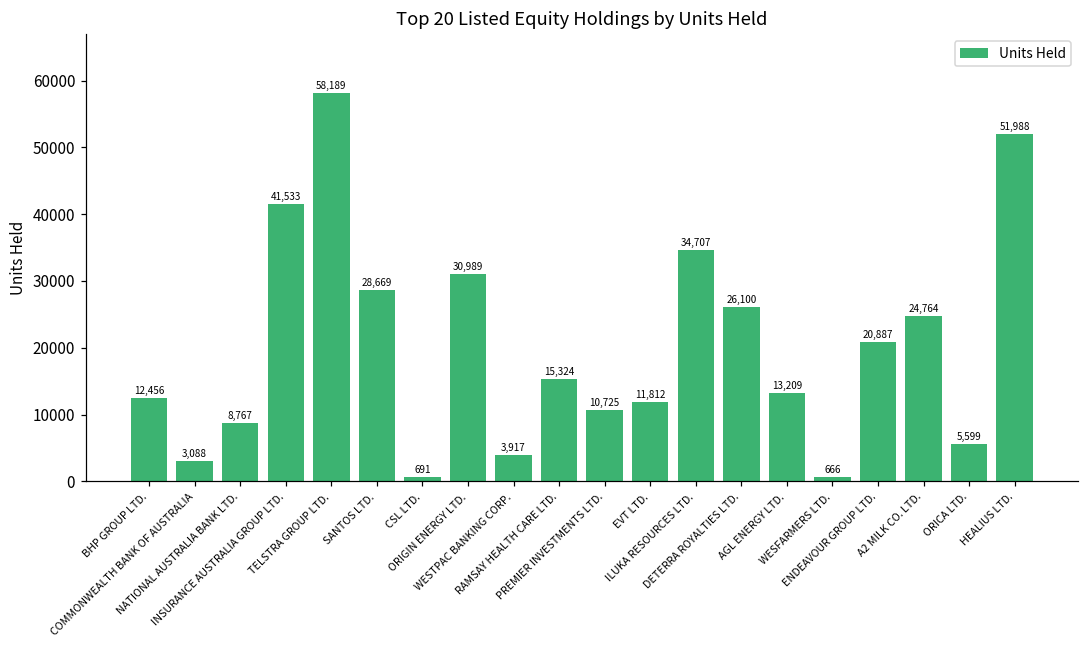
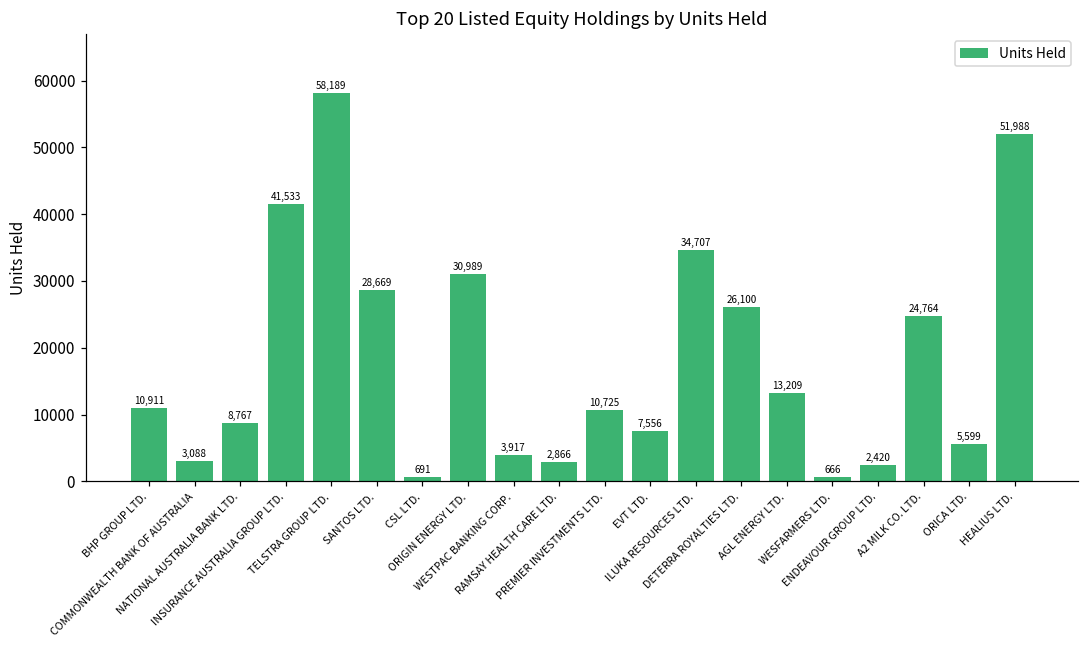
  {
-   "BHP GROUP LTD.": "12,456",
+   "BHP GROUP LTD.": "10,911",
    "COMMONWEALTH BANK OF AUSTRALIA": "3,088",
    "NATIONAL AUSTRALIA BANK LTD.": "8,767",
    "INSURANCE AUSTRALIA GROUP LTD.": "41,533",
    "TELSTRA GROUP LTD.": "58,189",
    "SANTOS LTD.": "28,669",
    "CSL LTD.": "691",
    "ORIGIN ENERGY LTD.": "30,989",
    "WESTPAC BANKING CORP.": "3,917",
-   "RAMSAY HEALTH CARE LTD.": "15,324",
+   "RAMSAY HEALTH CARE LTD.": "2,866",
    "PREMIER INVESTMENTS LTD.": "10,725",
-   "EVT LTD.": "11,812",
+   "EVT LTD.": "7,556",
    "ILUKA RESOURCES LTD.": "34,707",
    "DETERRA ROYALTIES LTD.": "26,100",
    "AGL ENERGY LTD.": "13,209",
    "WESFARMERS LTD.": "666",
-   "ENDEAVOUR GROUP LTD.": "20,887",
+   "ENDEAVOUR GROUP LTD.": "2,420",
    "A2 MILK CO. LTD.": "24,764",
    "ORICA LTD.": "5,599",
    "HEALIUS LTD.": "51,988"
  }
